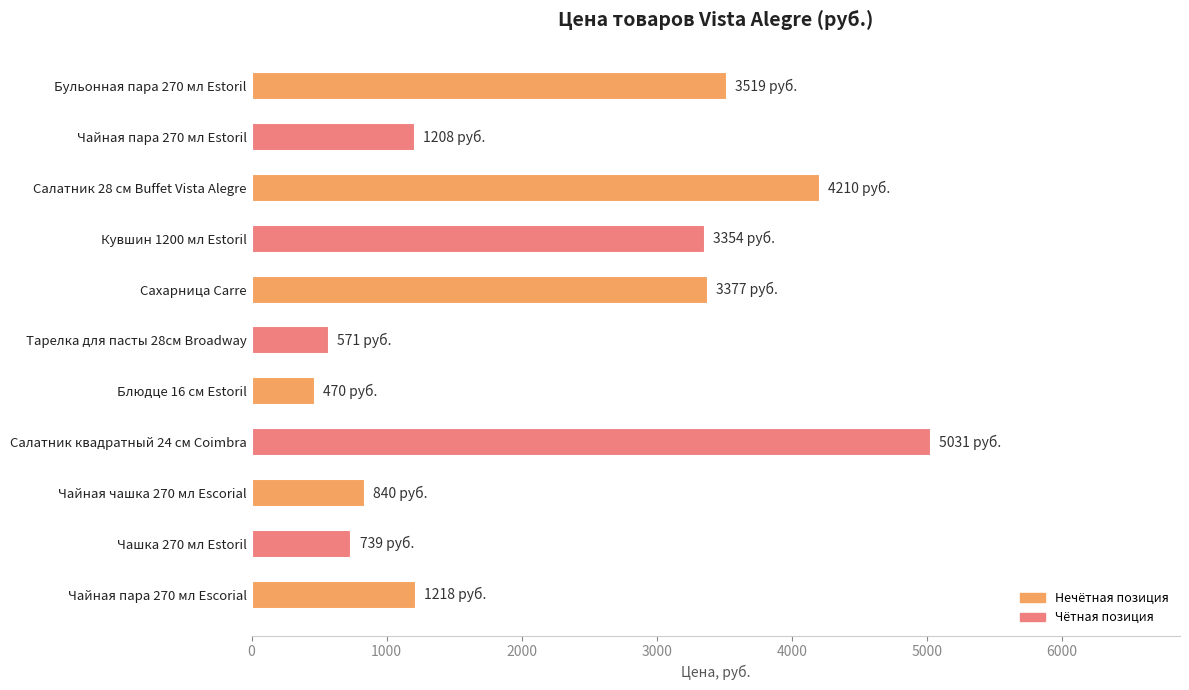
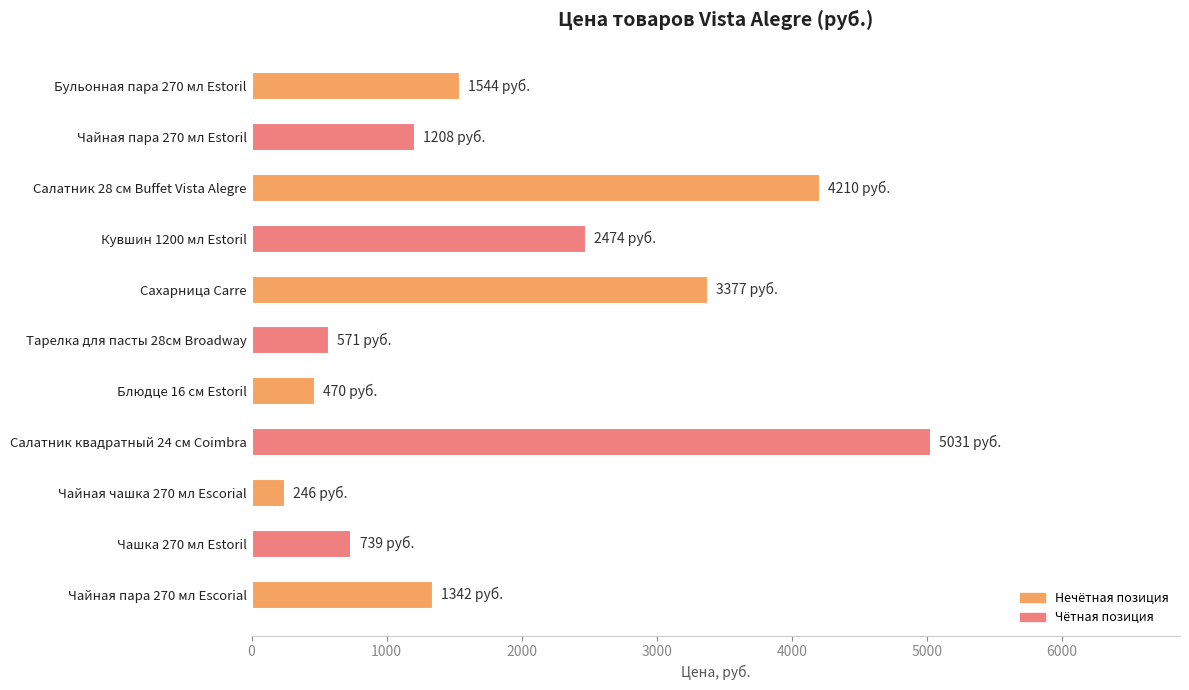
  {
-   "Бульонная пара 270 мл Estoril": 3519,
+   "Бульонная пара 270 мл Estoril": 1544,
    "Чайная пара 270 мл Estoril": 1208,
    "Салатник 28 см Buffet Vista Alegre": 4210,
-   "Кувшин 1200 мл Estoril": 3354,
+   "Кувшин 1200 мл Estoril": 2474,
    "Сахарница Carre": 3377,
    "Тарелка для пасты 28см Broadway": 571,
    "Блюдце 16 см Estoril": 470,
    "Салатник квадратный 24 см Coimbra": 5031,
-   "Чайная чашка 270 мл Escorial": 840,
+   "Чайная чашка 270 мл Escorial": 246,
    "Чашка 270 мл Estoril": 739,
-   "Чайная пара 270 мл Escorial": 1218
+   "Чайная пара 270 мл Escorial": 1342
  }
